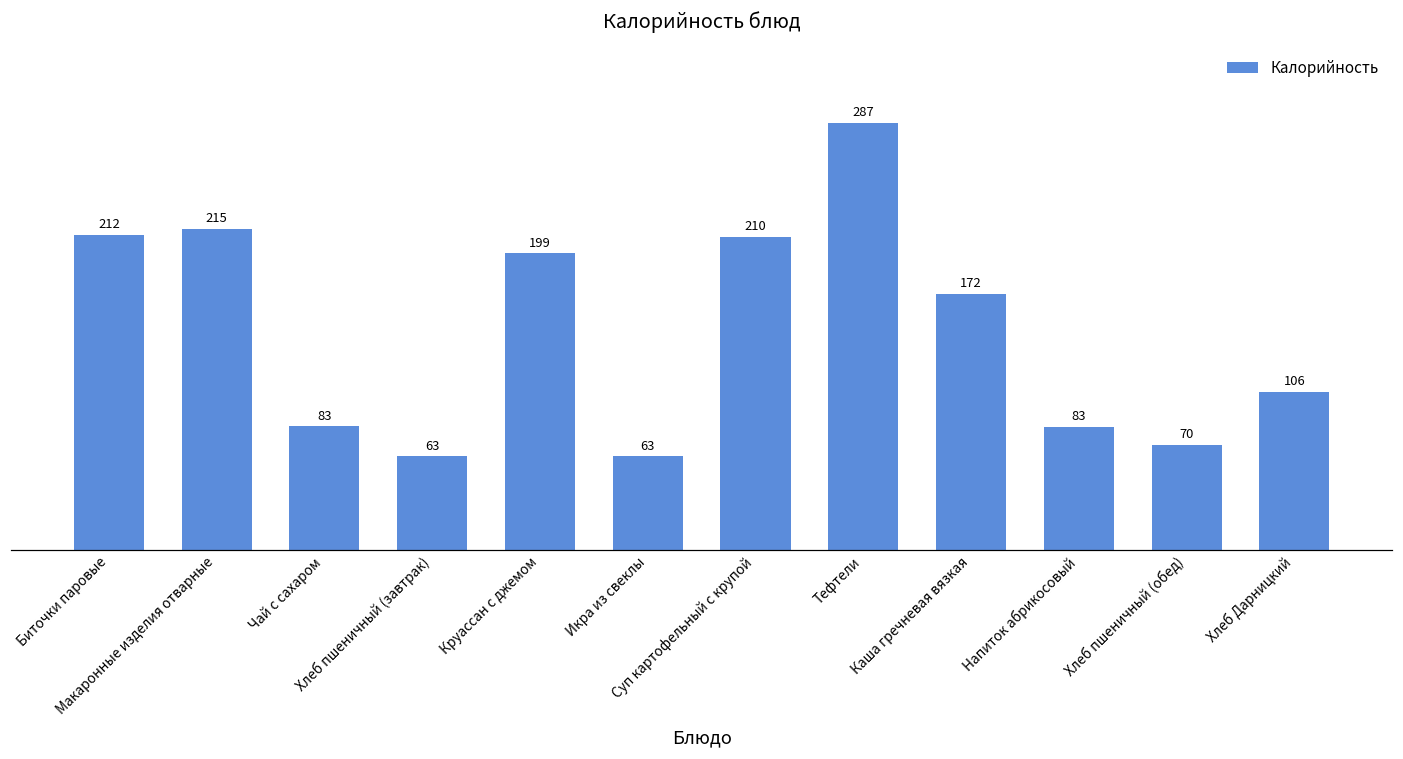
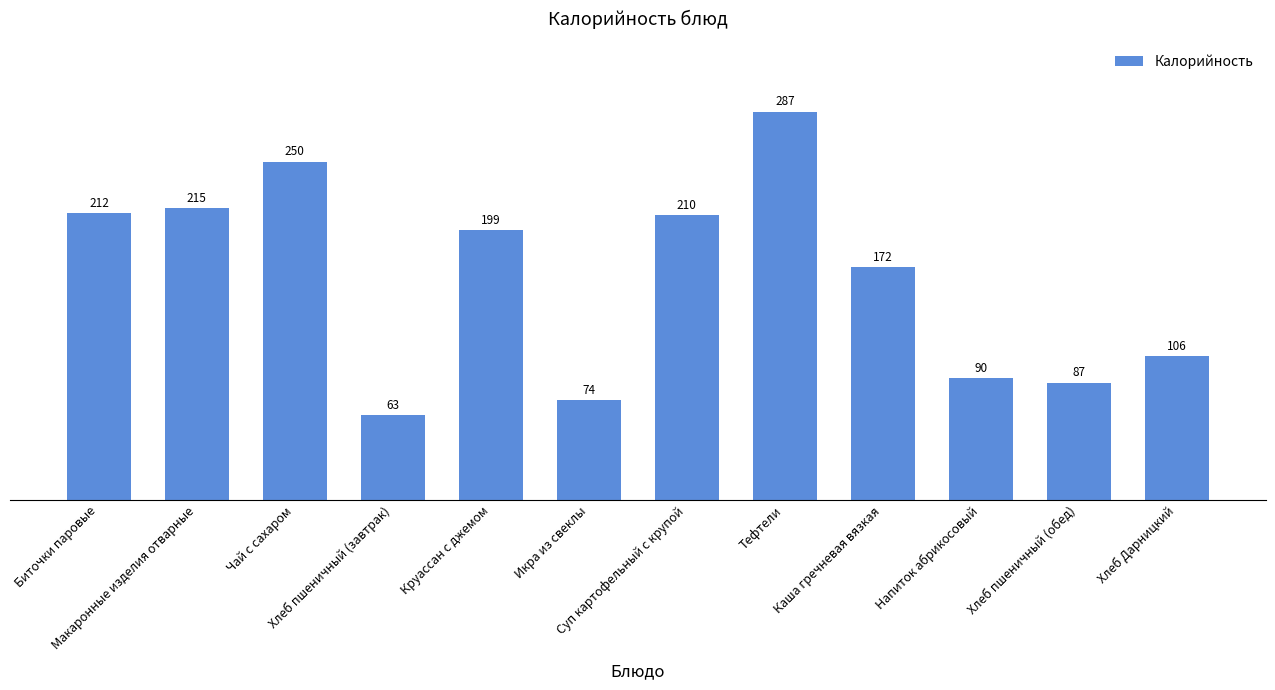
  {
    "Биточки паровые": 212,
    "Макаронные изделия отварные": 215,
-   "Чай с сахаром": 83,
+   "Чай с сахаром": 250,
    "Хлеб пшеничный (завтрак)": 63,
    "Круассан с джемом": 199,
-   "Икра из свеклы": 63,
+   "Икра из свеклы": 74,
    "Суп картофельный с крупой": 210,
    "Тефтели": 287,
    "Каша гречневая вязкая": 172,
-   "Напиток абрикосовый": 83,
-   "Хлеб пшеничный (обед)": 70,
+   "Напиток абрикосовый": 90,
+   "Хлеб пшеничный (обед)": 87,
    "Хлеб Дарницкий": 106
  }
